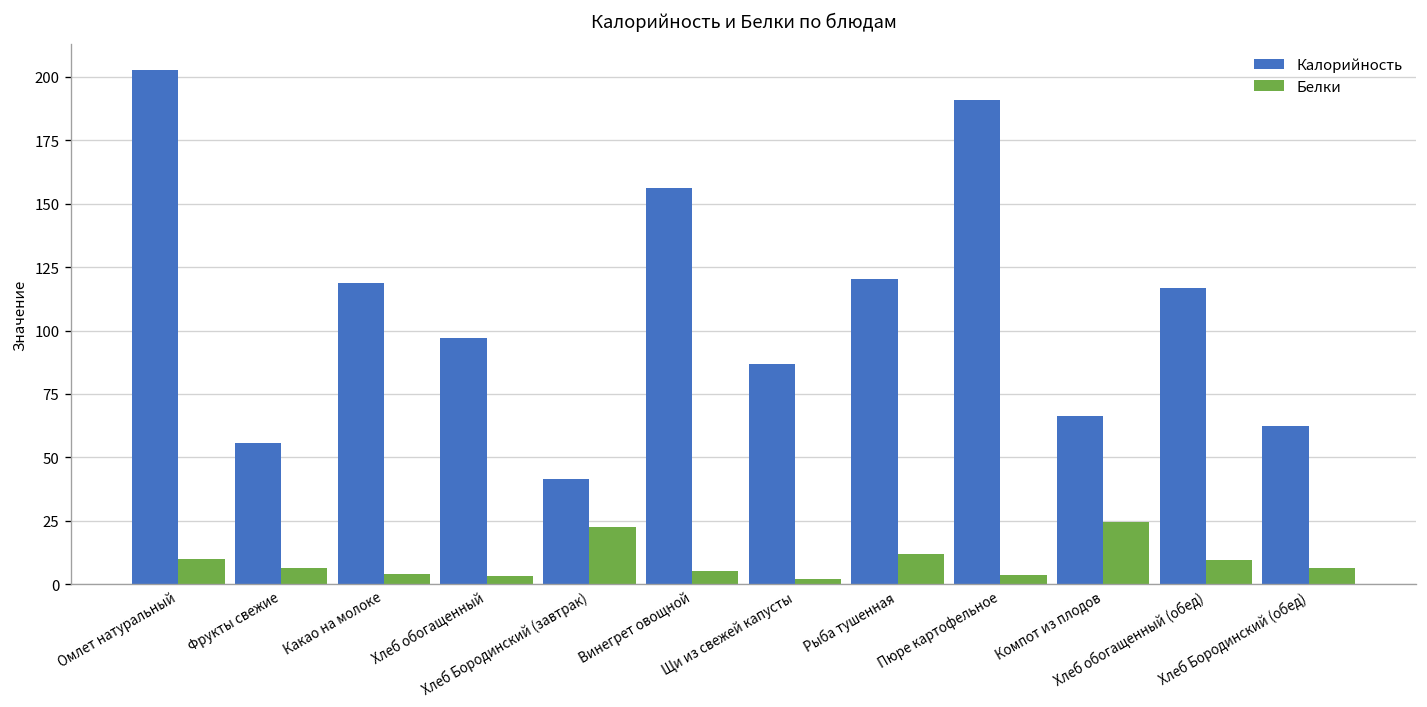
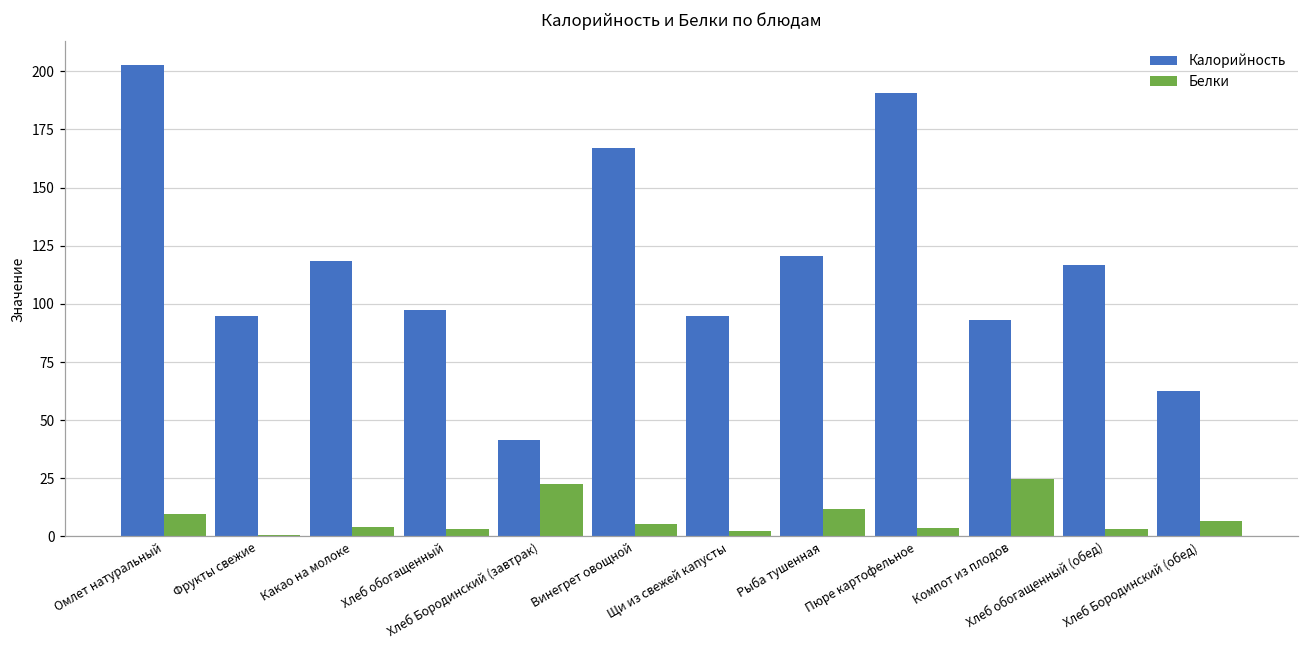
  {
    "Калорийность": {
      "Омлет натуральный": 203,
-     "Фрукты свежие": 56,
+     "Фрукты свежие": 95,
      "Какао на молоке": 119,
      "Хлеб обогащенный": 97,
      "Хлеб Бородинский (завтрак)": 42,
-     "Винегрет овощной": 156,
-     "Щи из свежей капусты": 87,
+     "Винегрет овощной": 167,
+     "Щи из свежей капусты": 95,
      "Рыба тушенная": 121,
      "Пюре картофельное": 191,
-     "Компот из плодов": 66,
+     "Компот из плодов": 93,
      "Хлеб обогащенный (обед)": 117,
      "Хлеб Бородинский (обед)": 62
    },
    "Белки": {
      "Омлет натуральный": 10,
-     "Фрукты свежие": 6,
+     "Фрукты свежие": 0,
      "Какао на молоке": 4,
      "Хлеб обогащенный": 3,
      "Хлеб Бородинский (завтрак)": 23,
      "Винегрет овощной": 5,
      "Щи из свежей капусты": 2,
      "Рыба тушенная": 12,
      "Пюре картофельное": 4,
      "Компот из плодов": 24,
-     "Хлеб обогащенный (обед)": 10,
+     "Хлеб обогащенный (обед)": 3,
      "Хлеб Бородинский (обед)": 7
    }
  }
